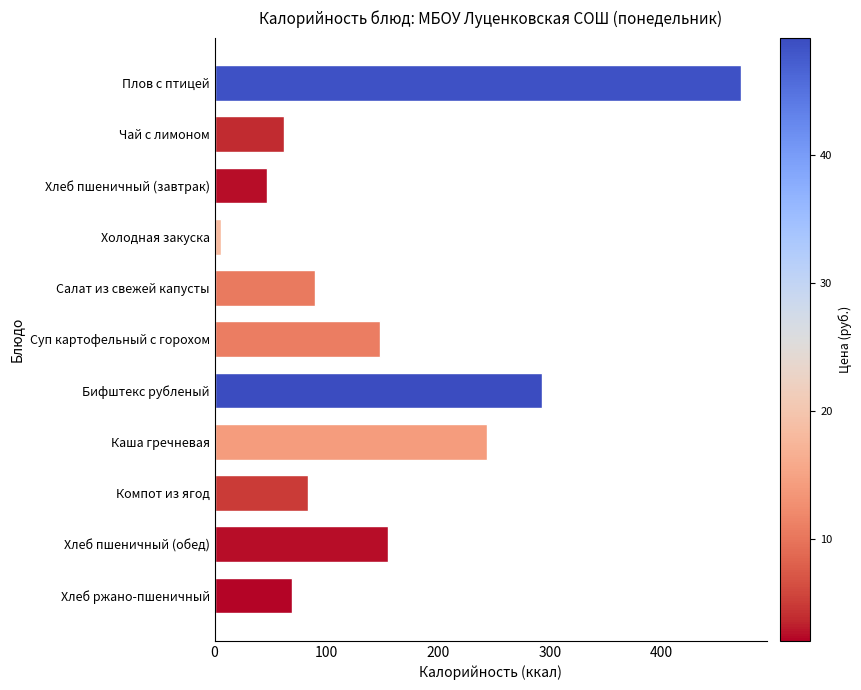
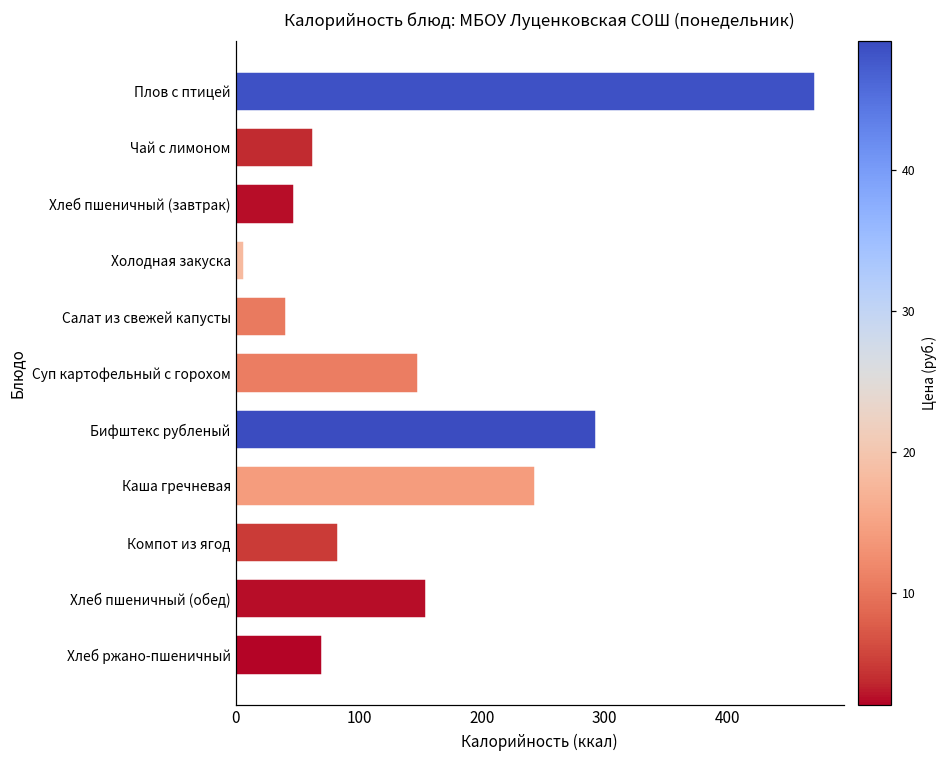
  {
    "Плов с птицей": 471,
    "Чай с лимоном": 62,
    "Хлеб пшеничный (завтрак)": 47,
    "Холодная закуска": 6,
-   "Салат из свежей капусты": 90,
+   "Салат из свежей капусты": 41,
    "Суп картофельный с горохом": 148,
    "Бифштекс рубленый": 293,
    "Каша гречневая": 244,
    "Компот из ягод": 83,
    "Хлеб пшеничный (обед)": 155,
    "Хлеб ржано-пшеничный": 70
  }
